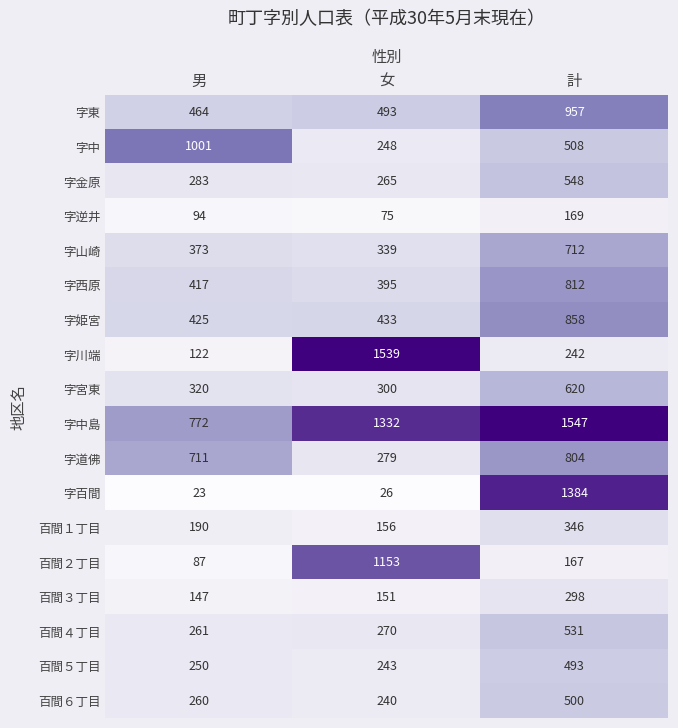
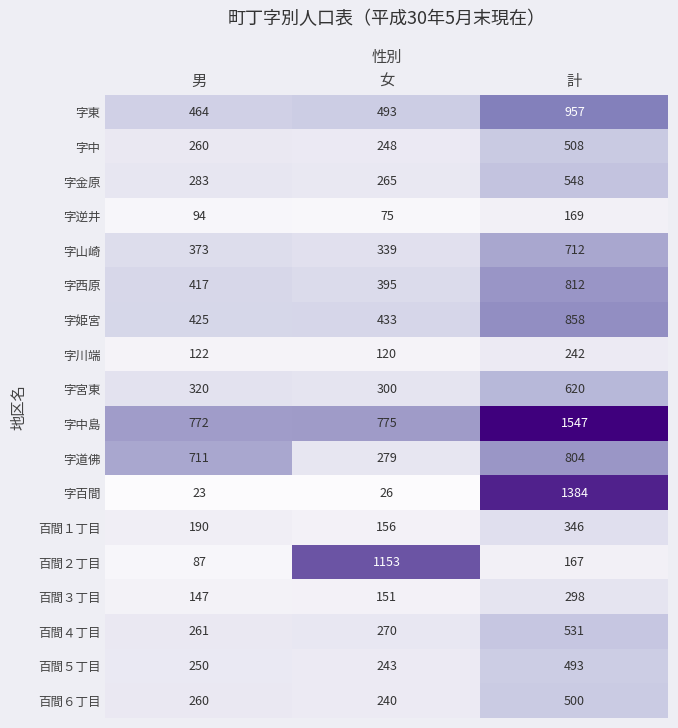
  {
    "字東": {
      "男": 464,
      "女": 493,
      "計": 957
    },
    "字中": {
-     "男": 1001,
+     "男": 260,
      "女": 248,
      "計": 508
    },
    "字金原": {
      "男": 283,
      "女": 265,
      "計": 548
    },
    "字逆井": {
      "男": 94,
      "女": 75,
      "計": 169
    },
    "字山崎": {
      "男": 373,
      "女": 339,
      "計": 712
    },
    "字西原": {
      "男": 417,
      "女": 395,
      "計": 812
    },
    "字姫宮": {
      "男": 425,
      "女": 433,
      "計": 858
    },
    "字川端": {
      "男": 122,
-     "女": 1539,
+     "女": 120,
      "計": 242
    },
    "字宮東": {
      "男": 320,
      "女": 300,
      "計": 620
    },
    "字中島": {
      "男": 772,
-     "女": 1332,
+     "女": 775,
      "計": 1547
    },
    "字道佛": {
      "男": 711,
      "女": 279,
      "計": 804
    },
    "字百間": {
      "男": 23,
      "女": 26,
      "計": 1384
    },
    "百間１丁目": {
      "男": 190,
      "女": 156,
      "計": 346
    },
    "百間２丁目": {
      "男": 87,
      "女": 1153,
      "計": 167
    },
    "百間３丁目": {
      "男": 147,
      "女": 151,
      "計": 298
    },
    "百間４丁目": {
      "男": 261,
      "女": 270,
      "計": 531
    },
    "百間５丁目": {
      "男": 250,
      "女": 243,
      "計": 493
    },
    "百間６丁目": {
      "男": 260,
      "女": 240,
      "計": 500
    }
  }
